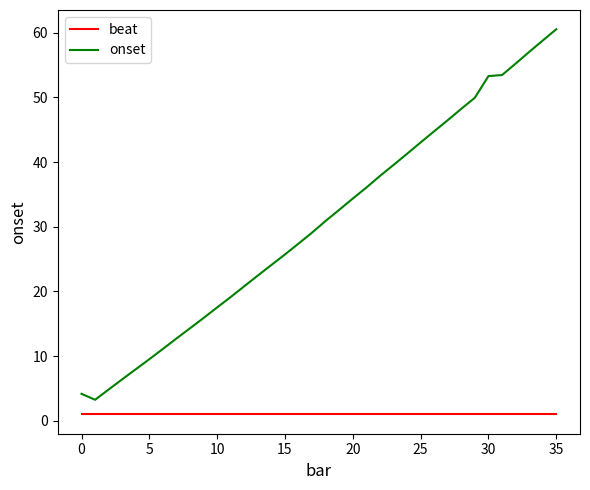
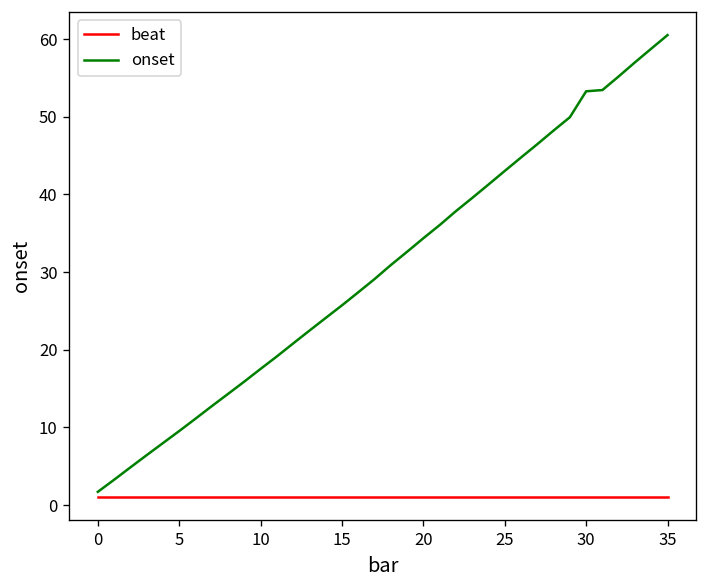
  {
    "beat": {
      "0": 1,
      "5": 1,
      "10": 1,
      "15": 1,
      "20": 1,
      "25": 1,
      "30": 1,
      "35": 1
    },
    "onset": {
-     "0": 4,
+     "0": 2,
      "5": 10,
      "10": 18,
      "15": 26,
      "20": 34,
      "25": 43,
      "30": 53,
      "35": 61
    }
  }
